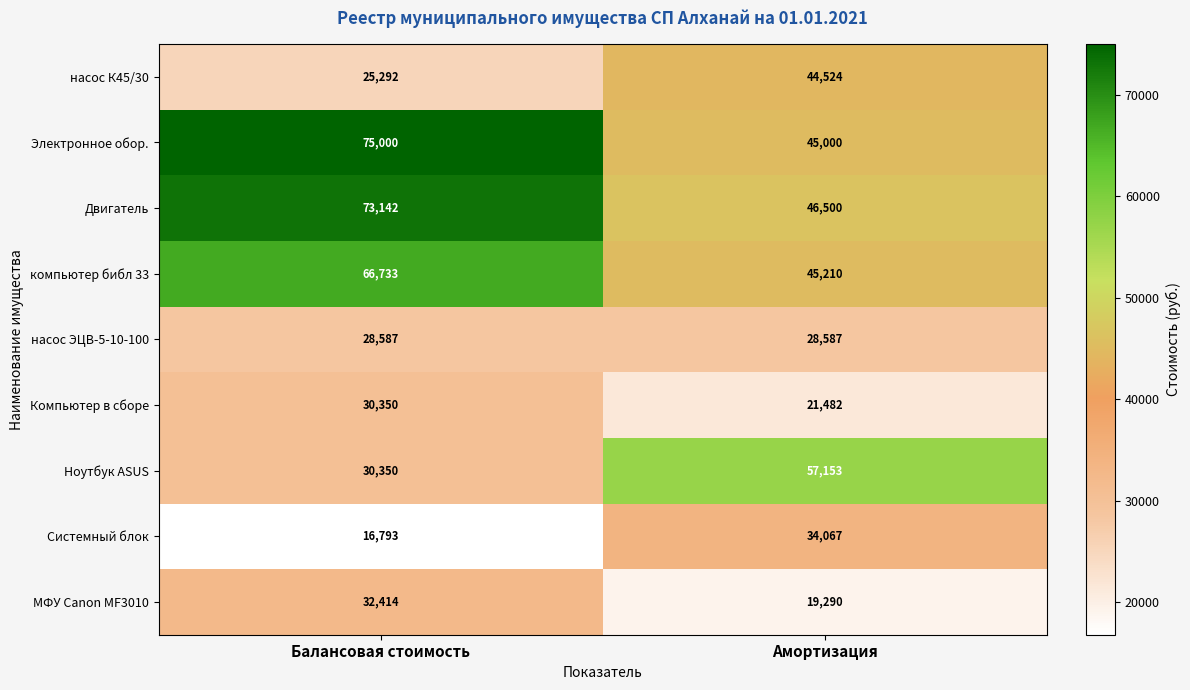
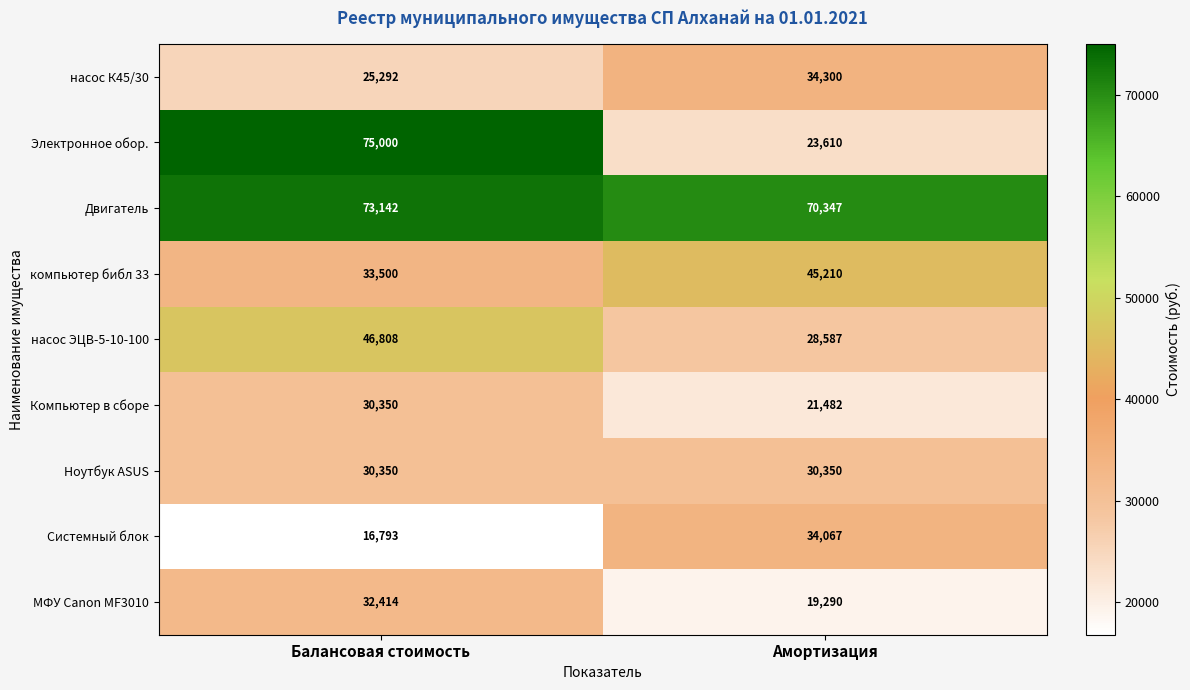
  {
    "насос К45/30": {
      "Балансовая стоимость": "25,292",
-     "Амортизация": "44,524"
+     "Амортизация": "34,300"
    },
    "Электронное обор.": {
      "Балансовая стоимость": "75,000",
-     "Амортизация": "45,000"
+     "Амортизация": "23,610"
    },
    "Двигатель": {
      "Балансовая стоимость": "73,142",
-     "Амортизация": "46,500"
+     "Амортизация": "70,347"
    },
    "компьютер библ 33": {
-     "Балансовая стоимость": "66,733",
+     "Балансовая стоимость": "33,500",
      "Амортизация": "45,210"
    },
    "насос ЭЦВ-5-10-100": {
-     "Балансовая стоимость": "28,587",
+     "Балансовая стоимость": "46,808",
      "Амортизация": "28,587"
    },
    "Компьютер в сборе": {
      "Балансовая стоимость": "30,350",
      "Амортизация": "21,482"
    },
    "Ноутбук ASUS": {
      "Балансовая стоимость": "30,350",
-     "Амортизация": "57,153"
+     "Амортизация": "30,350"
    },
    "Системный блок": {
      "Балансовая стоимость": "16,793",
      "Амортизация": "34,067"
    },
    "МФУ Canon MF3010": {
      "Балансовая стоимость": "32,414",
      "Амортизация": "19,290"
    }
  }
